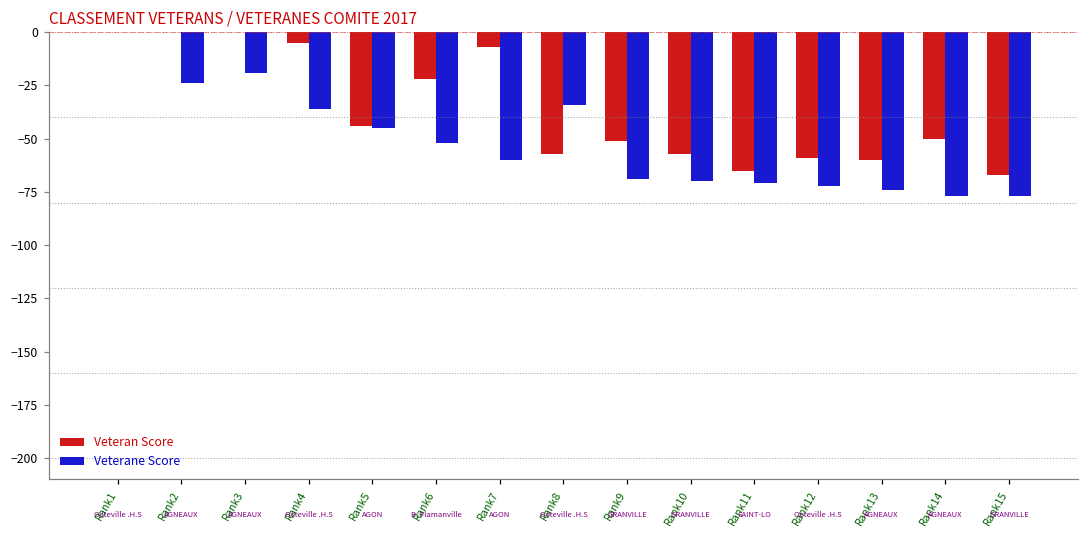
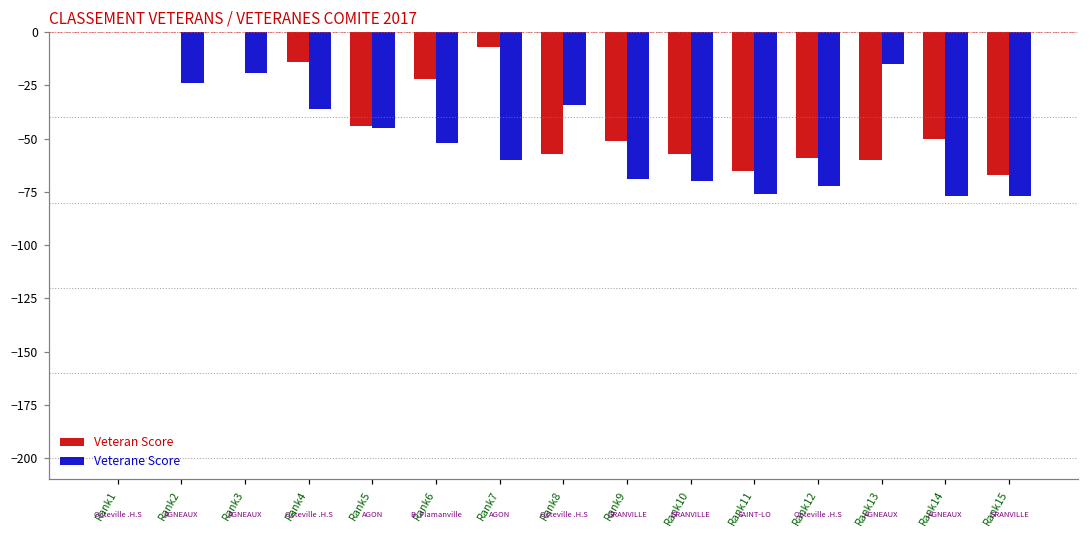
  {
    "Veteran Score": {
      "Rank1": 0,
      "Rank2": 0,
      "Rank3": 0,
-     "Rank4": -5,
+     "Rank4": -14,
      "Rank5": -44,
      "Rank6": -22,
      "Rank7": -7,
      "Rank8": -57,
      "Rank9": -51,
      "Rank10": -57,
      "Rank11": -65,
      "Rank12": -59,
      "Rank13": -60,
      "Rank14": -50,
      "Rank15": -67
    },
    "Veterane Score": {
      "Rank1": 0,
      "Rank2": -24,
      "Rank3": -19,
      "Rank4": -36,
      "Rank5": -45,
      "Rank6": -52,
      "Rank7": -60,
      "Rank8": -34,
      "Rank9": -69,
      "Rank10": -70,
-     "Rank11": -71,
+     "Rank11": -76,
      "Rank12": -72,
-     "Rank13": -74,
+     "Rank13": -15,
      "Rank14": -77,
      "Rank15": -77
    }
  }
